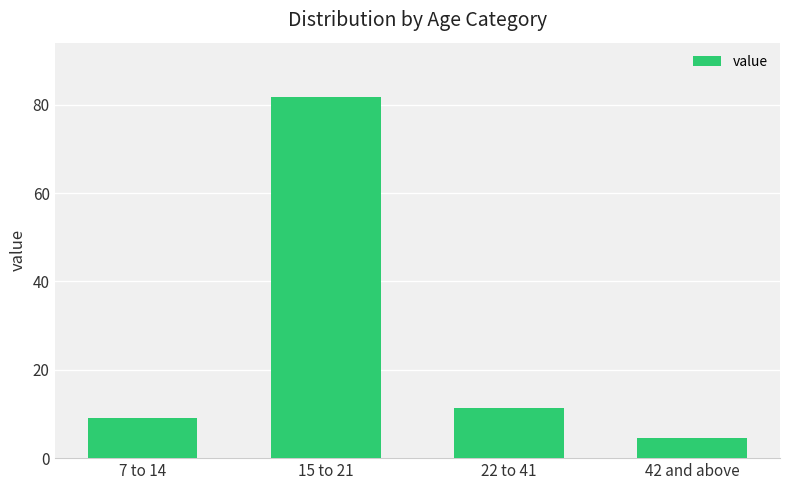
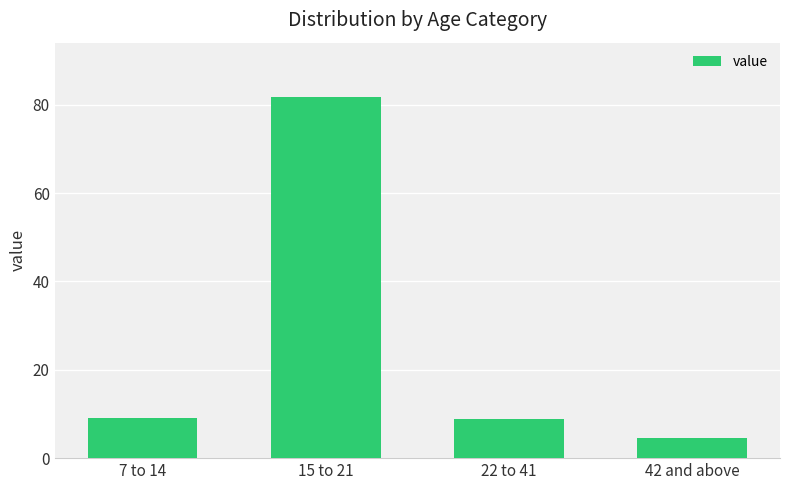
  {
    "7 to 14": 9,
    "15 to 21": 82,
-   "22 to 41": 11,
+   "22 to 41": 9,
    "42 and above": 5
  }
